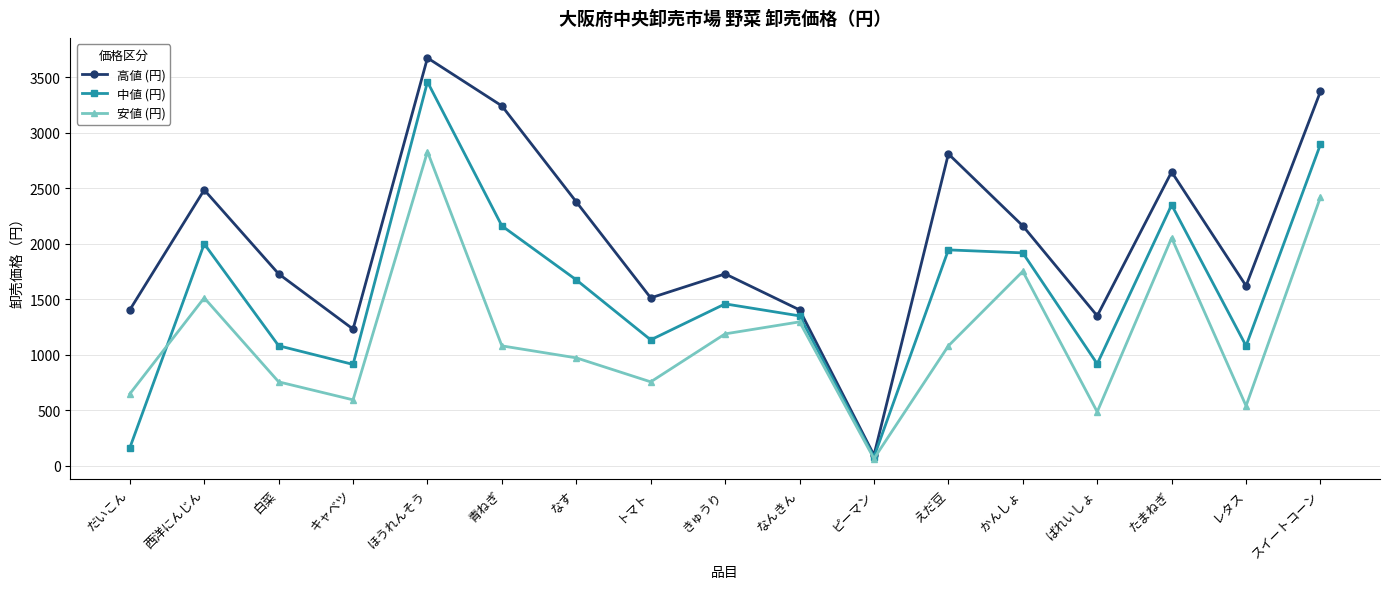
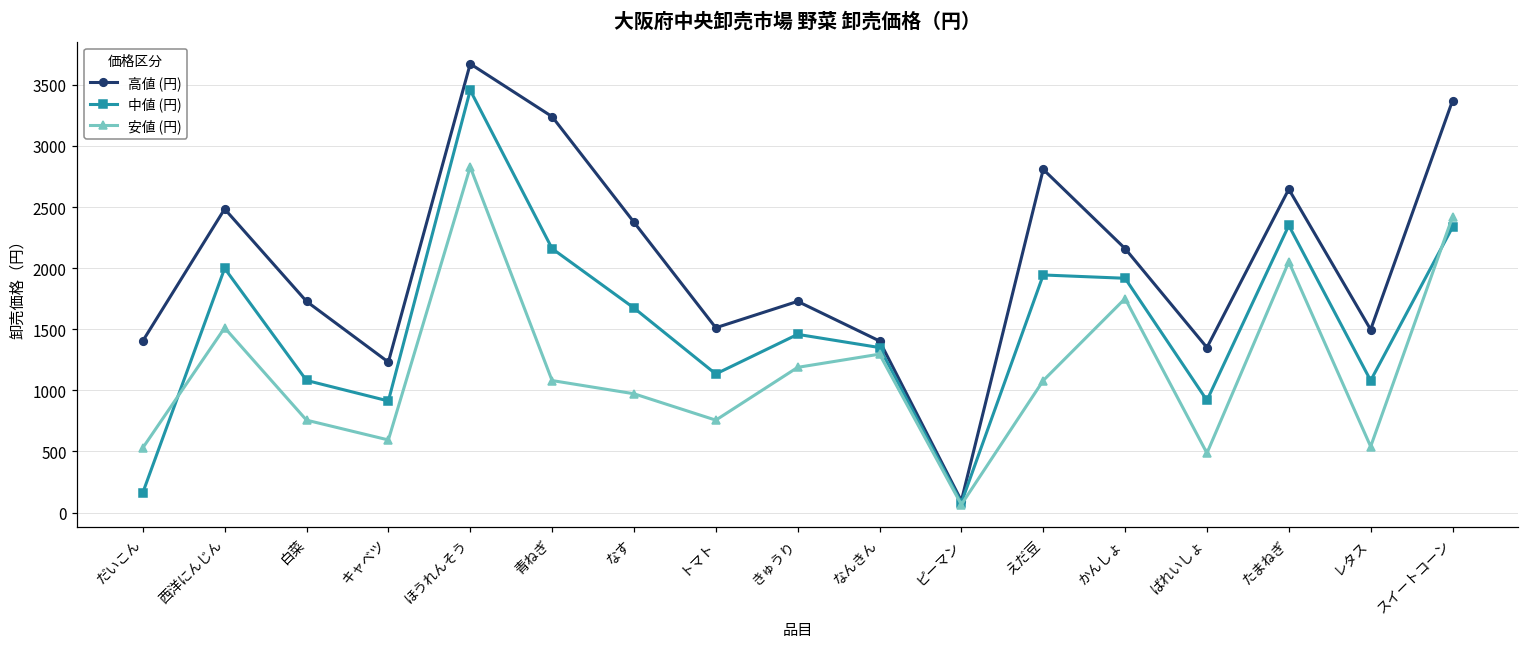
  {
    "高値 (円)": {
      "だいこん": 1400,
      "西洋にんじん": 2480,
      "白菜": 1730,
      "キャベツ": 1230,
      "ほうれんそう": 3670,
      "青ねぎ": 3240,
      "なす": 2380,
      "トマト": 1510,
      "きゅうり": 1730,
      "なんきん": 1400,
      "えだ豆": 2810,
      "かんしょ": 2160,
      "ばれいしょ": 1350,
      "たまねぎ": 2650,
-     "レタス": 1620,
+     "レタス": 1500,
      "スイートコーン": 3370
    },
    "中値 (円)": {
      "だいこん": 160,
      "西洋にんじん": 2000,
      "白菜": 1080,
      "キャベツ": 910,
      "ほうれんそう": 3460,
      "青ねぎ": 2160,
      "なす": 1670,
      "トマト": 1130,
      "きゅうり": 1460,
      "なんきん": 1350,
      "えだ豆": 1940,
      "かんしょ": 1920,
      "ばれいしょ": 920,
      "たまねぎ": 2350,
      "レタス": 1080,
-     "スイートコーン": 2890
+     "スイートコーン": 2340
    },
    "安値 (円)": {
-     "だいこん": 650,
+     "だいこん": 530,
      "西洋にんじん": 1510,
      "白菜": 760,
      "キャベツ": 590,
      "ほうれんそう": 2830,
      "青ねぎ": 1080,
      "なす": 970,
      "トマト": 760,
      "きゅうり": 1190,
      "なんきん": 1300,
      "えだ豆": 1080,
      "かんしょ": 1750,
      "ばれいしょ": 490,
      "たまねぎ": 2050,
      "レタス": 540,
      "スイートコーン": 2420
    }
  }
